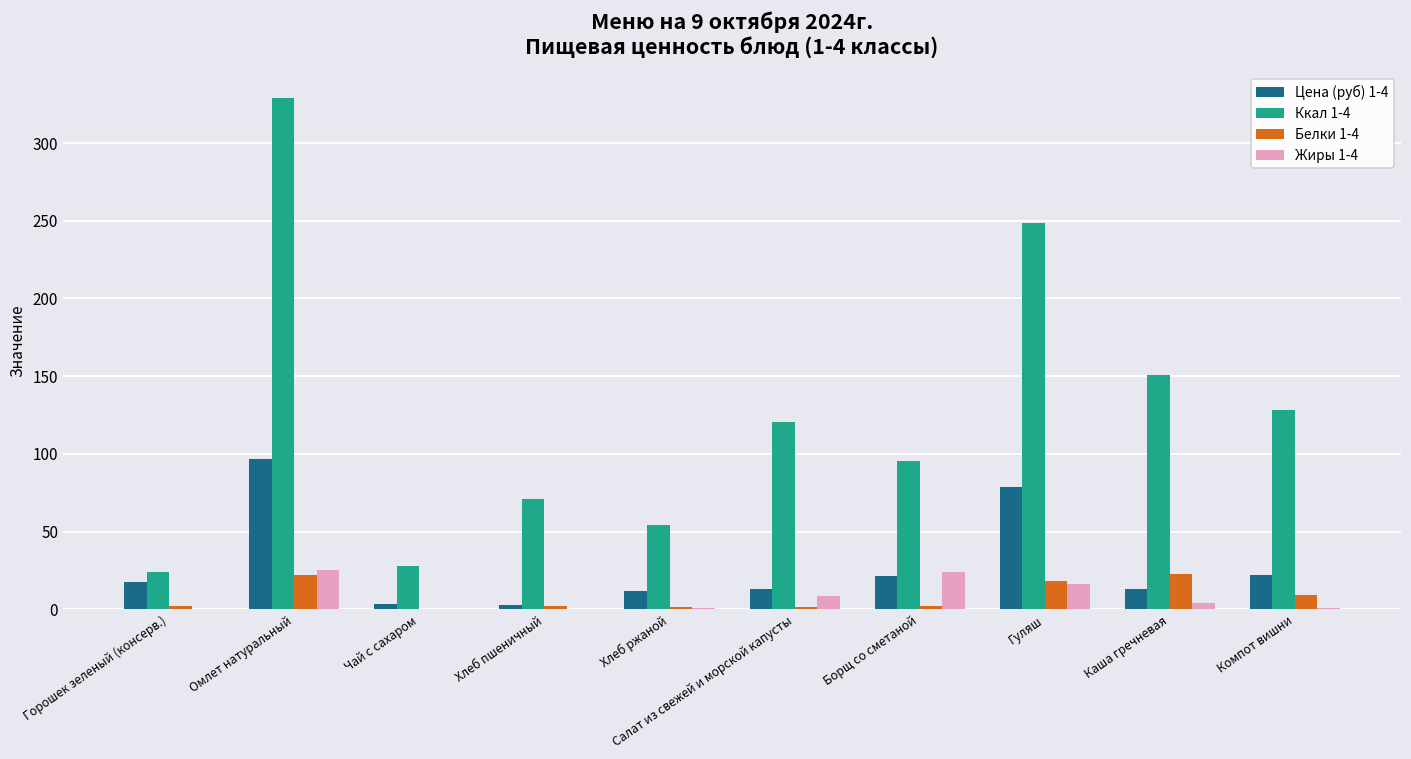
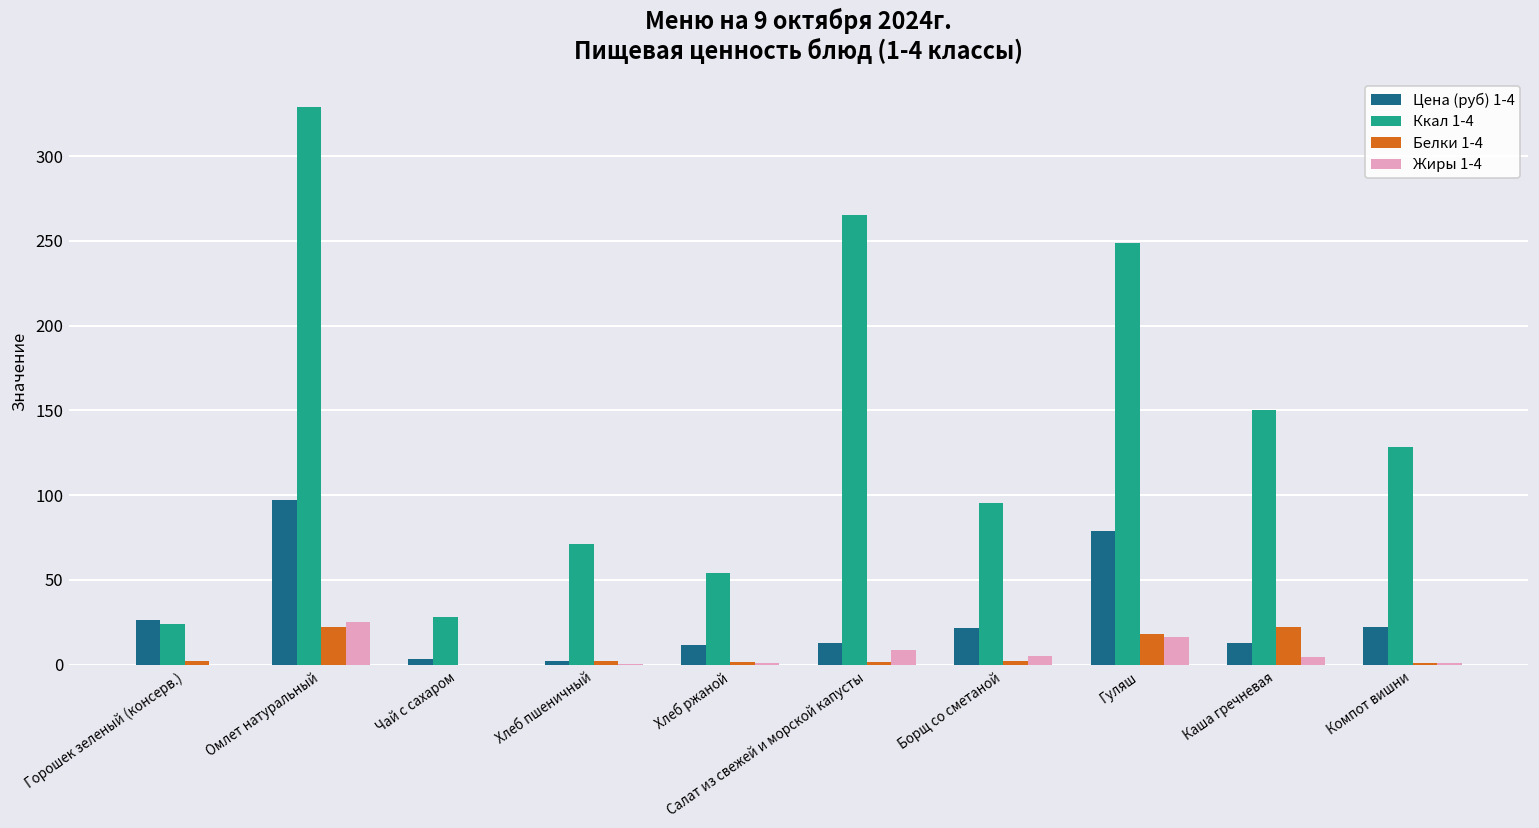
  {
    "Цена (руб) 1-4": {
-     "Горошек зеленый (консерв.)": 18,
+     "Горошек зеленый (консерв.)": 27,
      "Омлет натуральный": 97,
      "Чай с сахаром": 3,
      "Хлеб пшеничный": 2,
      "Хлеб ржаной": 12,
      "Салат из свежей и морской капусты": 13,
      "Борщ со сметаной": 22,
      "Гуляш": 79,
      "Каша гречневая": 13,
      "Компот вишни": 22
    },
    "Ккал 1-4": {
      "Горошек зеленый (консерв.)": 24,
      "Омлет натуральный": 329,
      "Чай с сахаром": 28,
      "Хлеб пшеничный": 71,
      "Хлеб ржаной": 54,
-     "Салат из свежей и морской капусты": 120,
+     "Салат из свежей и морской капусты": 265,
      "Борщ со сметаной": 95,
      "Гуляш": 249,
      "Каша гречневая": 150,
      "Компот вишни": 128
    },
    "Белки 1-4": {
      "Горошек зеленый (консерв.)": 2,
      "Омлет натуральный": 22,
      "Чай с сахаром": 0,
      "Хлеб пшеничный": 2,
      "Борщ со сметаной": 2,
      "Гуляш": 18,
      "Каша гречневая": 22,
-     "Компот вишни": 9
+     "Компот вишни": 1
    },
    "Жиры 1-4": {
      "Омлет натуральный": 25,
      "Чай с сахаром": 0,
      "Салат из свежей и морской капусты": 8,
-     "Борщ со сметаной": 24,
+     "Борщ со сметаной": 5,
      "Гуляш": 17,
      "Каша гречневая": 4
    }
  }
